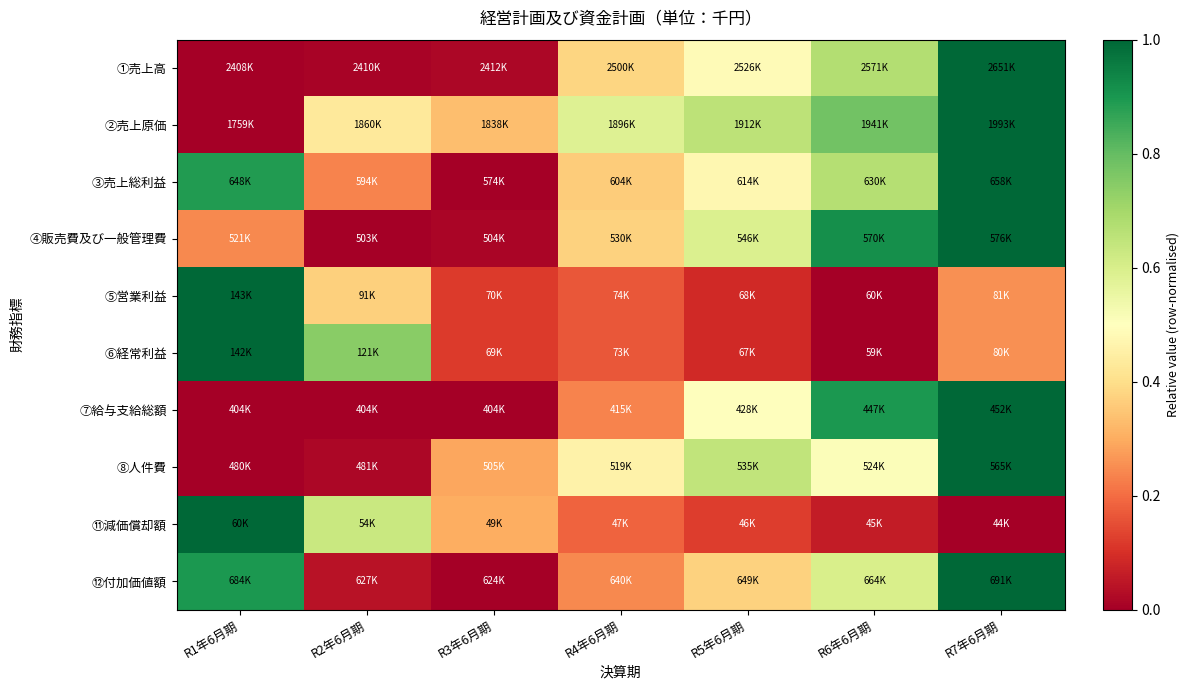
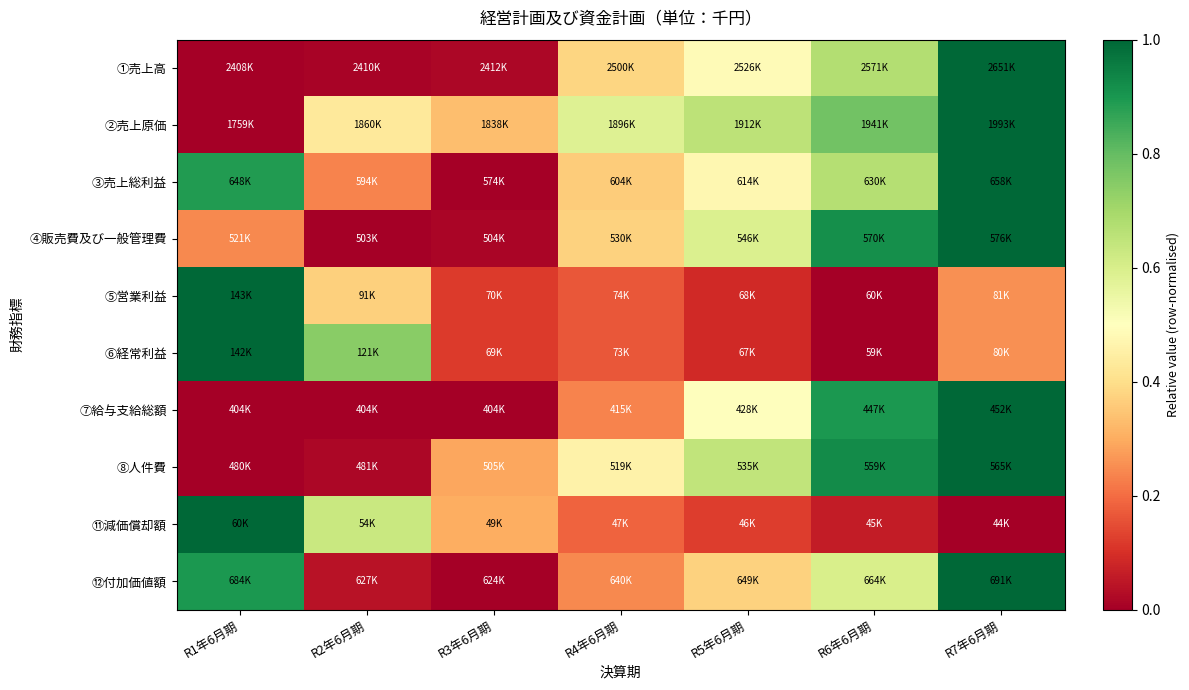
  {
    "①売上高": {
      "R1年6月期": "2408K",
      "R2年6月期": "2410K",
      "R3年6月期": "2412K",
      "R4年6月期": "2500K",
      "R5年6月期": "2526K",
      "R6年6月期": "2571K",
      "R7年6月期": "2651K"
    },
    "②売上原価": {
      "R1年6月期": "1759K",
      "R2年6月期": "1860K",
      "R3年6月期": "1838K",
      "R4年6月期": "1896K",
      "R5年6月期": "1912K",
      "R6年6月期": "1941K",
      "R7年6月期": "1993K"
    },
    "③売上総利益": {
      "R1年6月期": "648K",
      "R2年6月期": "594K",
      "R3年6月期": "574K",
      "R4年6月期": "604K",
      "R5年6月期": "614K",
      "R6年6月期": "630K",
      "R7年6月期": "658K"
    },
    "④販売費及び一般管理費": {
      "R1年6月期": "521K",
      "R2年6月期": "503K",
      "R3年6月期": "504K",
      "R4年6月期": "530K",
      "R5年6月期": "546K",
      "R6年6月期": "570K",
      "R7年6月期": "576K"
    },
    "⑤営業利益": {
      "R1年6月期": "143K",
      "R2年6月期": "91K",
      "R3年6月期": "70K",
      "R4年6月期": "74K",
      "R5年6月期": "68K",
      "R6年6月期": "60K",
      "R7年6月期": "81K"
    },
    "⑥経常利益": {
      "R1年6月期": "142K",
      "R2年6月期": "121K",
      "R3年6月期": "69K",
      "R4年6月期": "73K",
      "R5年6月期": "67K",
      "R6年6月期": "59K",
      "R7年6月期": "80K"
    },
    "⑦給与支給総額": {
      "R1年6月期": "404K",
      "R2年6月期": "404K",
      "R3年6月期": "404K",
      "R4年6月期": "415K",
      "R5年6月期": "428K",
      "R6年6月期": "447K",
      "R7年6月期": "452K"
    },
    "⑧人件費": {
      "R1年6月期": "480K",
      "R2年6月期": "481K",
      "R3年6月期": "505K",
      "R4年6月期": "519K",
      "R5年6月期": "535K",
-     "R6年6月期": "524K",
+     "R6年6月期": "559K",
      "R7年6月期": "565K"
    },
    "⑪減価償却額": {
      "R1年6月期": "60K",
      "R2年6月期": "54K",
      "R3年6月期": "49K",
      "R4年6月期": "47K",
      "R5年6月期": "46K",
      "R6年6月期": "45K",
      "R7年6月期": "44K"
    },
    "⑫付加価値額": {
      "R1年6月期": "684K",
      "R2年6月期": "627K",
      "R3年6月期": "624K",
      "R4年6月期": "640K",
      "R5年6月期": "649K",
      "R6年6月期": "664K",
      "R7年6月期": "691K"
    }
  }
